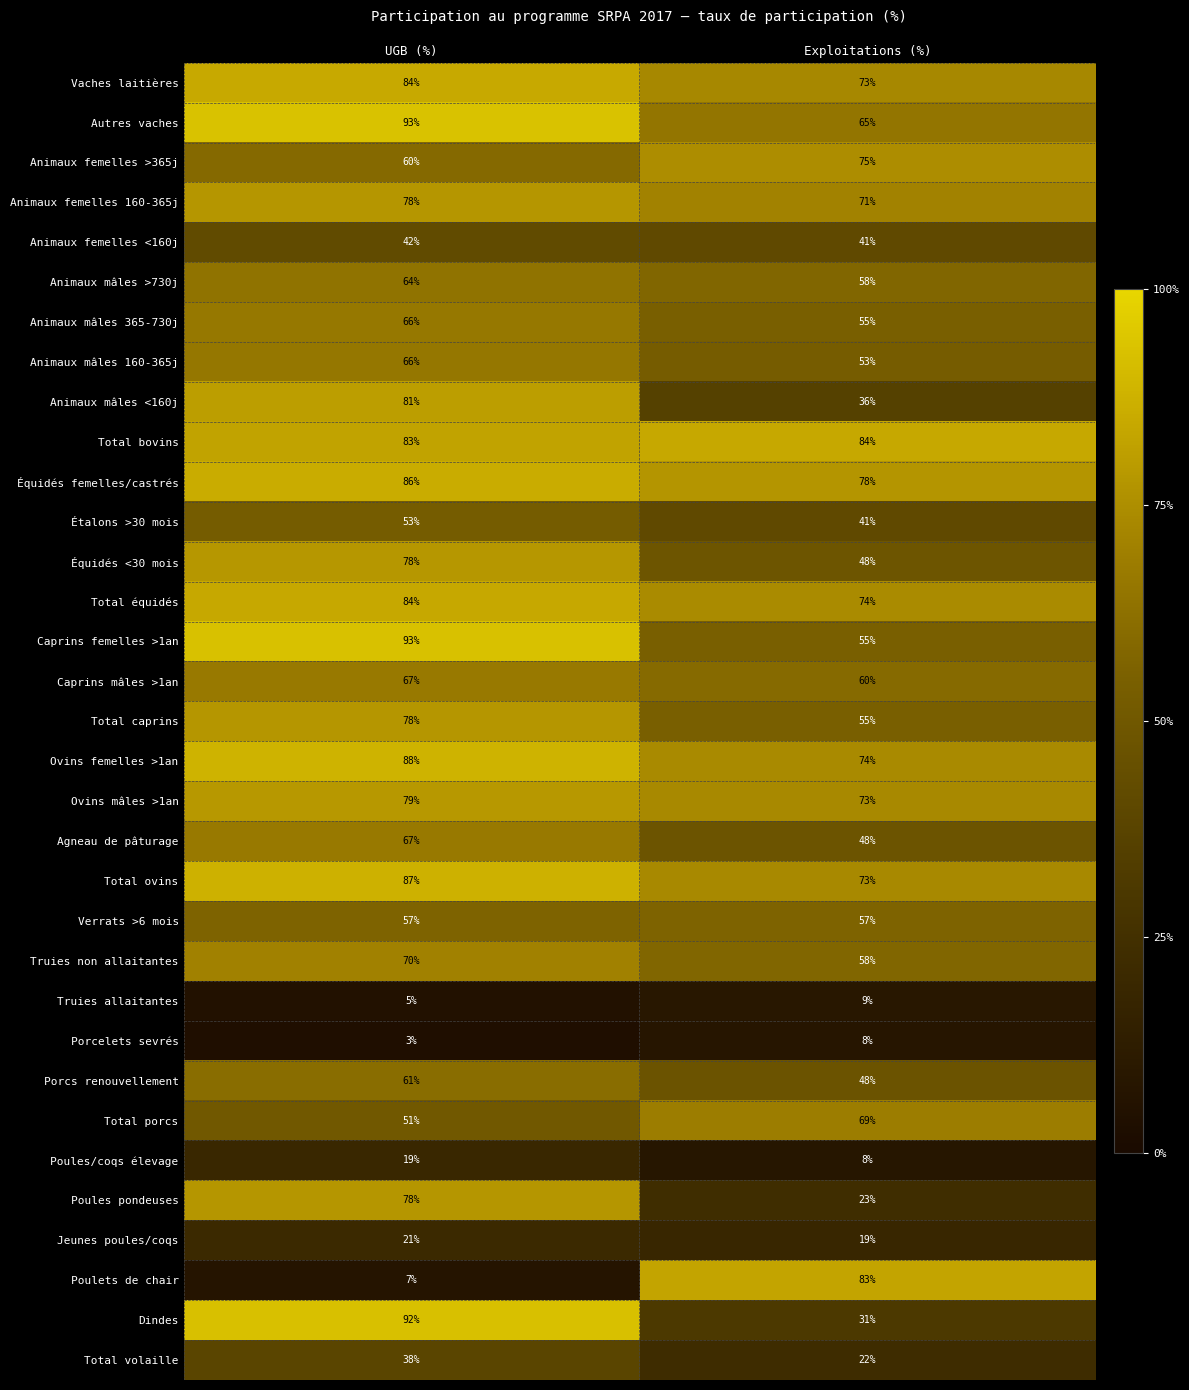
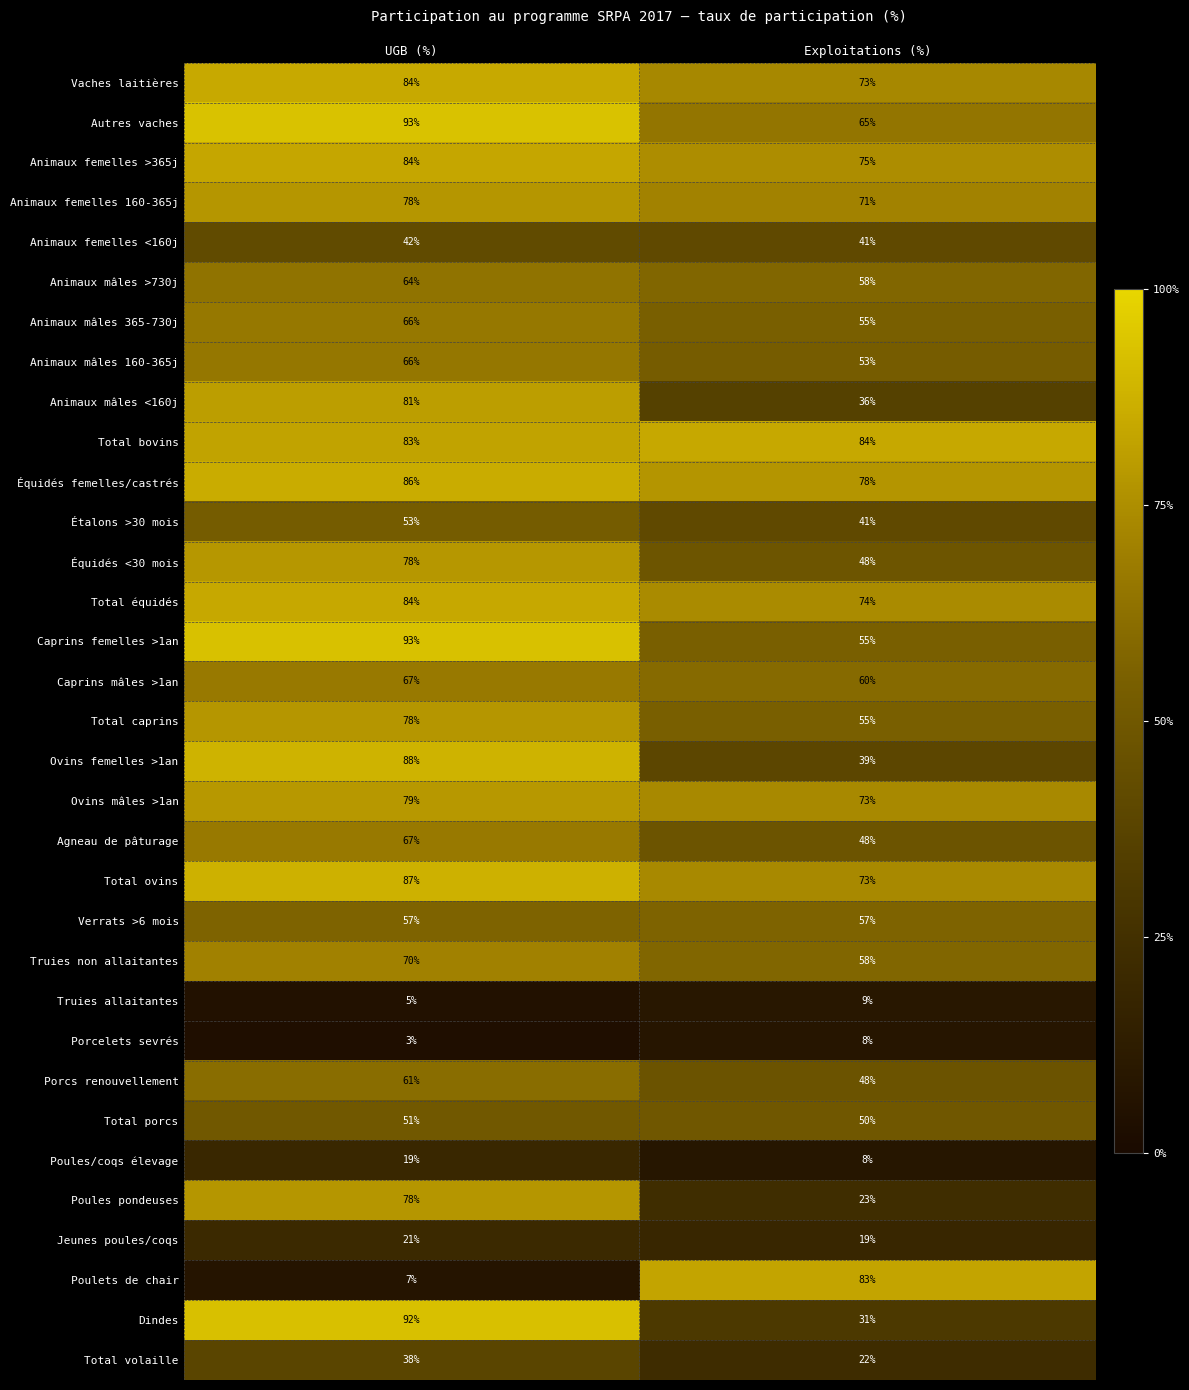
  {
    "Vaches laitières": {
      "UGB (%)": "84%",
      "Exploitations (%)": "73%"
    },
    "Autres vaches": {
      "UGB (%)": "93%",
      "Exploitations (%)": "65%"
    },
    "Animaux femelles >365j": {
-     "UGB (%)": "60%",
+     "UGB (%)": "84%",
      "Exploitations (%)": "75%"
    },
    "Animaux femelles 160-365j": {
      "UGB (%)": "78%",
      "Exploitations (%)": "71%"
    },
    "Animaux femelles <160j": {
      "UGB (%)": "42%",
      "Exploitations (%)": "41%"
    },
    "Animaux mâles >730j": {
      "UGB (%)": "64%",
      "Exploitations (%)": "58%"
    },
    "Animaux mâles 365-730j": {
      "UGB (%)": "66%",
      "Exploitations (%)": "55%"
    },
    "Animaux mâles 160-365j": {
      "UGB (%)": "66%",
      "Exploitations (%)": "53%"
    },
    "Animaux mâles <160j": {
      "UGB (%)": "81%",
      "Exploitations (%)": "36%"
    },
    "Total bovins": {
      "UGB (%)": "83%",
      "Exploitations (%)": "84%"
    },
    "Équidés femelles/castrés": {
      "UGB (%)": "86%",
      "Exploitations (%)": "78%"
    },
    "Étalons >30 mois": {
      "UGB (%)": "53%",
      "Exploitations (%)": "41%"
    },
    "Équidés <30 mois": {
      "UGB (%)": "78%",
      "Exploitations (%)": "48%"
    },
    "Total équidés": {
      "UGB (%)": "84%",
      "Exploitations (%)": "74%"
    },
    "Caprins femelles >1an": {
      "UGB (%)": "93%",
      "Exploitations (%)": "55%"
    },
    "Caprins mâles >1an": {
      "UGB (%)": "67%",
      "Exploitations (%)": "60%"
    },
    "Total caprins": {
      "UGB (%)": "78%",
      "Exploitations (%)": "55%"
    },
    "Ovins femelles >1an": {
      "UGB (%)": "88%",
-     "Exploitations (%)": "74%"
+     "Exploitations (%)": "39%"
    },
    "Ovins mâles >1an": {
      "UGB (%)": "79%",
      "Exploitations (%)": "73%"
    },
    "Agneau de pâturage": {
      "UGB (%)": "67%",
      "Exploitations (%)": "48%"
    },
    "Total ovins": {
      "UGB (%)": "87%",
      "Exploitations (%)": "73%"
    },
    "Verrats >6 mois": {
      "UGB (%)": "57%",
      "Exploitations (%)": "57%"
    },
    "Truies non allaitantes": {
      "UGB (%)": "70%",
      "Exploitations (%)": "58%"
    },
    "Truies allaitantes": {
      "UGB (%)": "5%",
      "Exploitations (%)": "9%"
    },
    "Porcelets sevrés": {
      "UGB (%)": "3%",
      "Exploitations (%)": "8%"
    },
    "Porcs renouvellement": {
      "UGB (%)": "61%",
      "Exploitations (%)": "48%"
    },
    "Total porcs": {
      "UGB (%)": "51%",
-     "Exploitations (%)": "69%"
+     "Exploitations (%)": "50%"
    },
    "Poules/coqs élevage": {
      "UGB (%)": "19%",
      "Exploitations (%)": "8%"
    },
    "Poules pondeuses": {
      "UGB (%)": "78%",
      "Exploitations (%)": "23%"
    },
    "Jeunes poules/coqs": {
      "UGB (%)": "21%",
      "Exploitations (%)": "19%"
    },
    "Poulets de chair": {
      "UGB (%)": "7%",
      "Exploitations (%)": "83%"
    },
    "Dindes": {
      "UGB (%)": "92%",
      "Exploitations (%)": "31%"
    },
    "Total volaille": {
      "UGB (%)": "38%",
      "Exploitations (%)": "22%"
    }
  }
